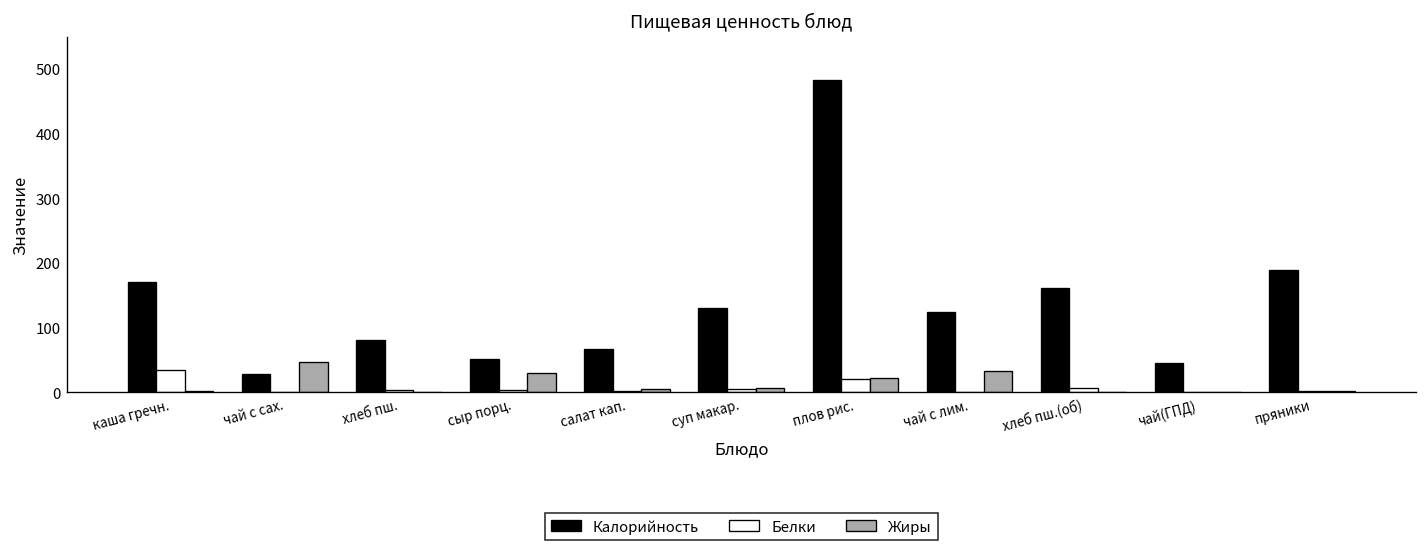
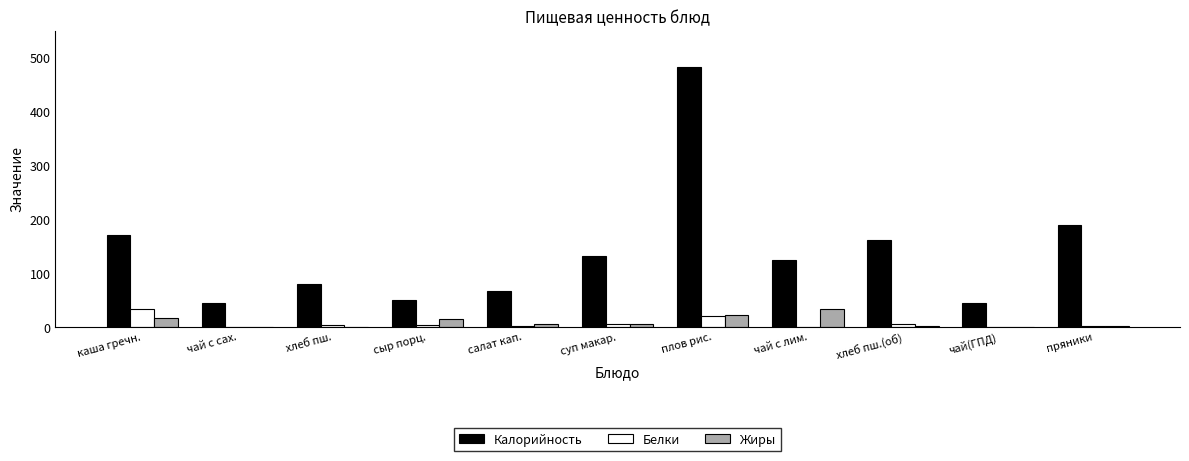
  {
    "Калорийность": {
      "каша гречн.": 170,
-     "чай с сах.": 30,
+     "чай с сах.": 40,
      "хлеб пш.": 80,
      "сыр порц.": 50,
      "салат кап.": 70,
      "суп макар.": 130,
      "плов рис.": 480,
      "чай с лим.": 120,
      "хлеб пш.(об)": 160,
      "чай(ГПД)": 40,
      "пряники": 190
    },
    "Белки": {
      "каша гречн.": 30,
      "суп макар.": 10,
      "плов рис.": 20,
      "хлеб пш.(об)": 10
    },
    "Жиры": {
-     "каша гречн.": 0,
-     "чай с сах.": 50,
-     "сыр порц.": 30,
+     "каша гречн.": 20,
+     "чай с сах.": 0,
+     "сыр порц.": 10,
      "салат кап.": 10,
      "суп макар.": 10,
      "плов рис.": 20,
      "чай с лим.": 30
    }
  }
